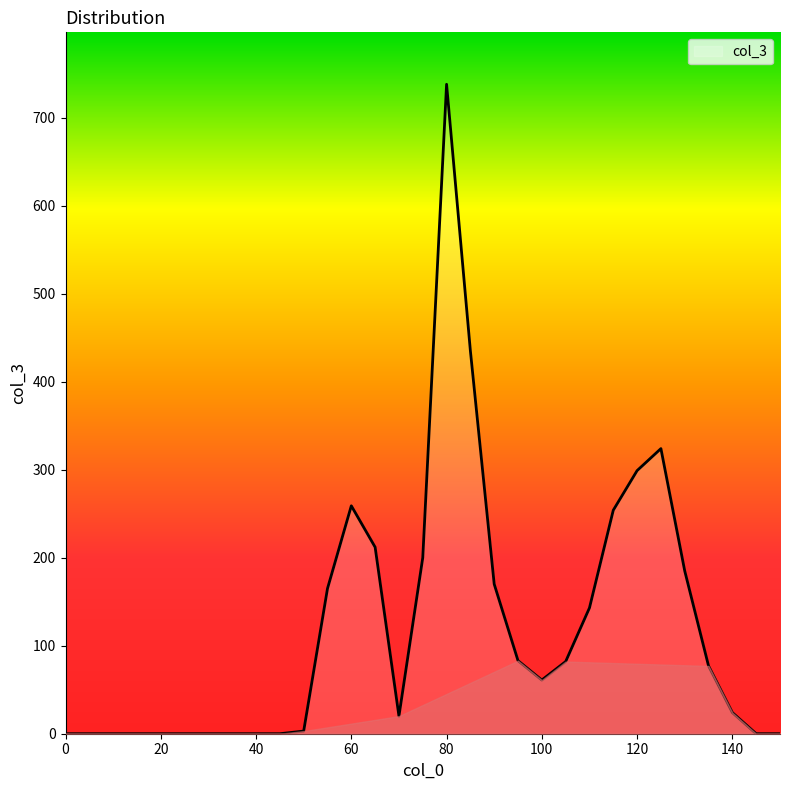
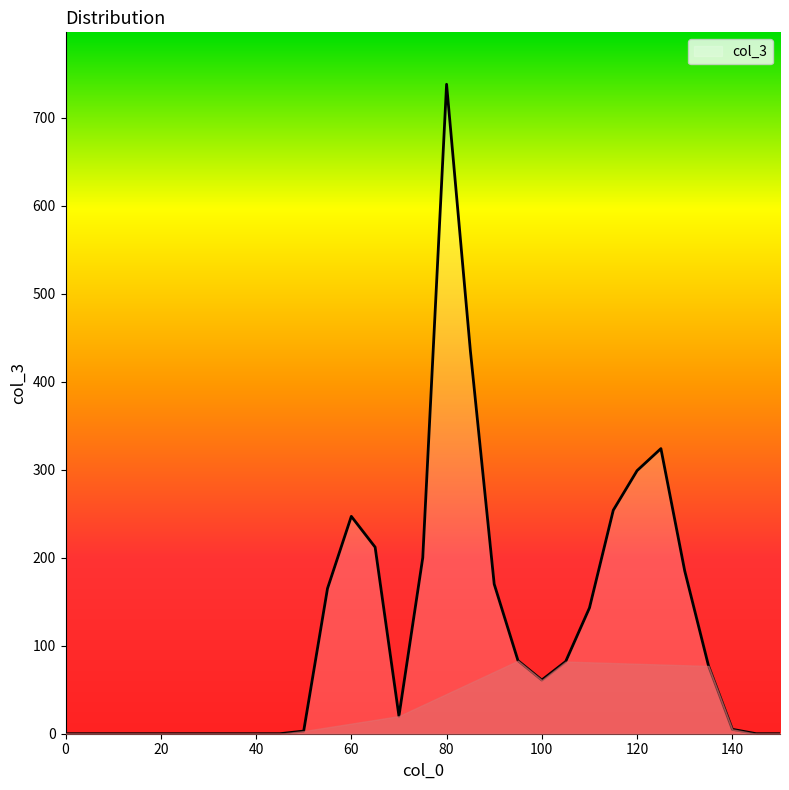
  {
    "col_3": {
-     "60": 260,
+     "60": 250,
      "80": 740,
      "120": 300,
-     "140": 20
+     "140": 10
    }
  }
